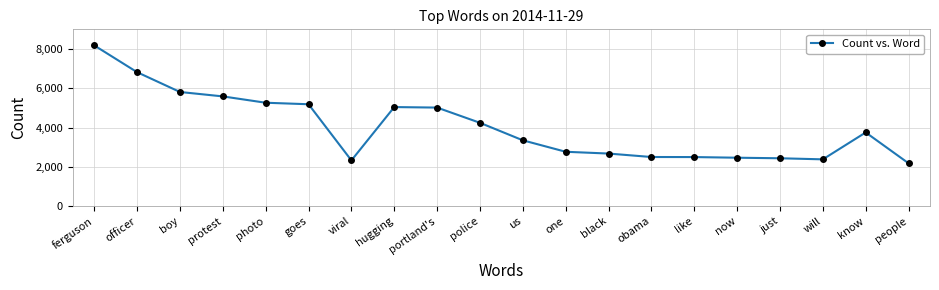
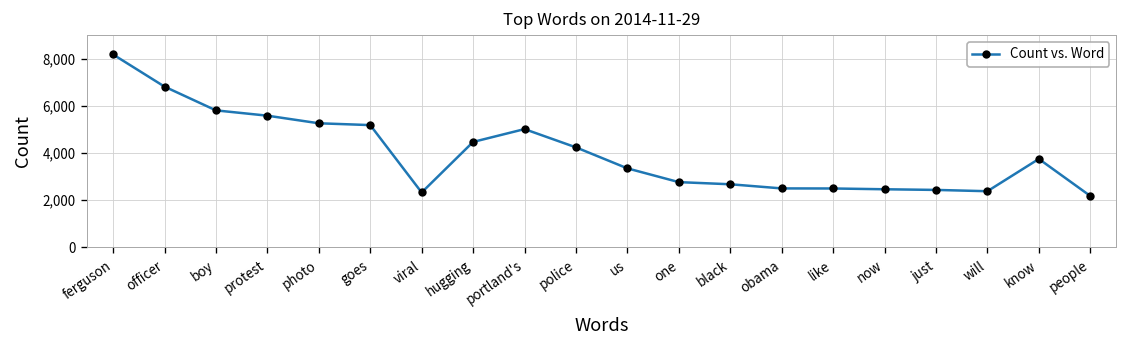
  {
    "ferguson": "8,200",
    "officer": "6,800",
    "boy": "5,800",
    "protest": "5,600",
    "photo": "5,300",
    "goes": "5,200",
    "viral": "2,300",
-   "hugging": "5,000",
+   "hugging": "4,500",
    "portland's": "5,000",
    "police": "4,200",
    "us": "3,400",
    "one": "2,800",
    "black": "2,700",
    "obama": "2,500",
    "like": "2,500",
    "now": "2,500",
    "just": "2,400",
    "will": "2,400",
    "know": "3,800",
    "people": "2,200"
  }
